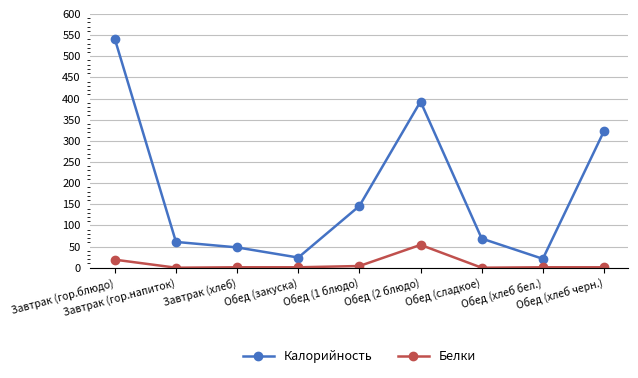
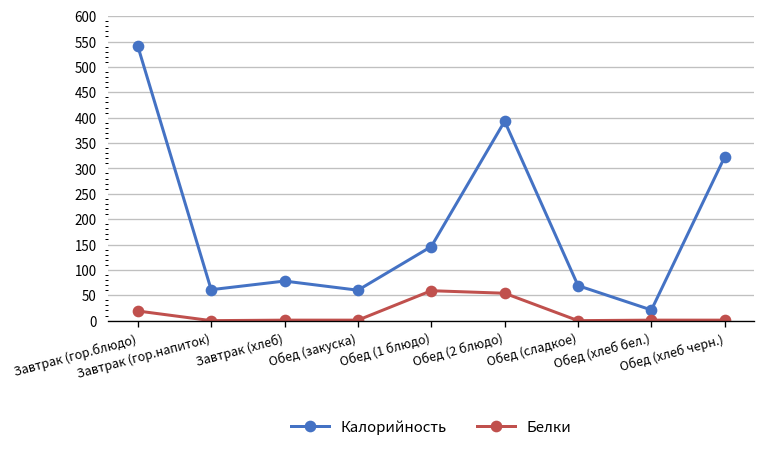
  {
    "Калорийность": {
      "Завтрак (гор.блюдо)": 540,
      "Завтрак (гор.напиток)": 60,
-     "Завтрак (хлеб)": 50,
-     "Обед (закуска)": 20,
+     "Завтрак (хлеб)": 80,
+     "Обед (закуска)": 60,
      "Обед (1 блюдо)": 150,
      "Обед (2 блюдо)": 390,
      "Обед (сладкое)": 70,
      "Обед (хлеб бел.)": 20,
      "Обед (хлеб черн.)": 320
    },
    "Белки": {
      "Завтрак (гор.блюдо)": 20,
      "Завтрак (гор.напиток)": 0,
      "Завтрак (хлеб)": 0,
      "Обед (закуска)": 0,
-     "Обед (1 блюдо)": 0,
+     "Обед (1 блюдо)": 60,
      "Обед (2 блюдо)": 50,
      "Обед (сладкое)": 0,
      "Обед (хлеб бел.)": 0,
      "Обед (хлеб черн.)": 0
    }
  }
